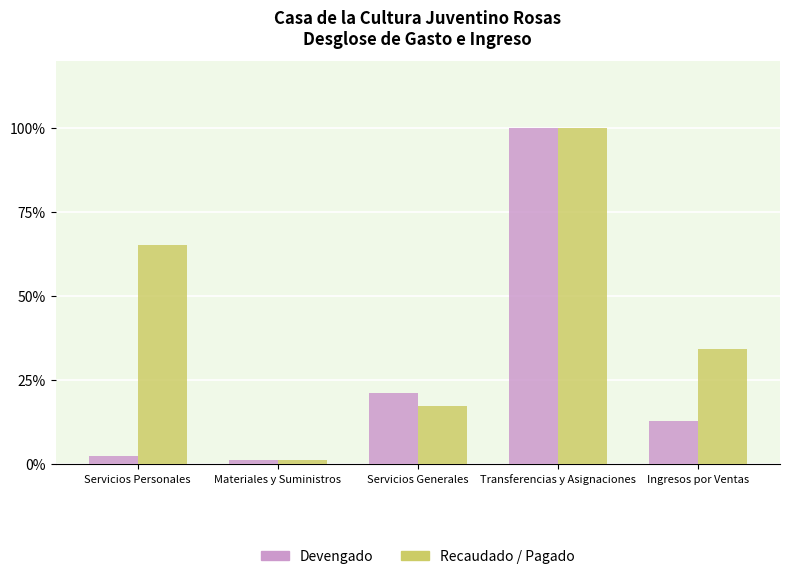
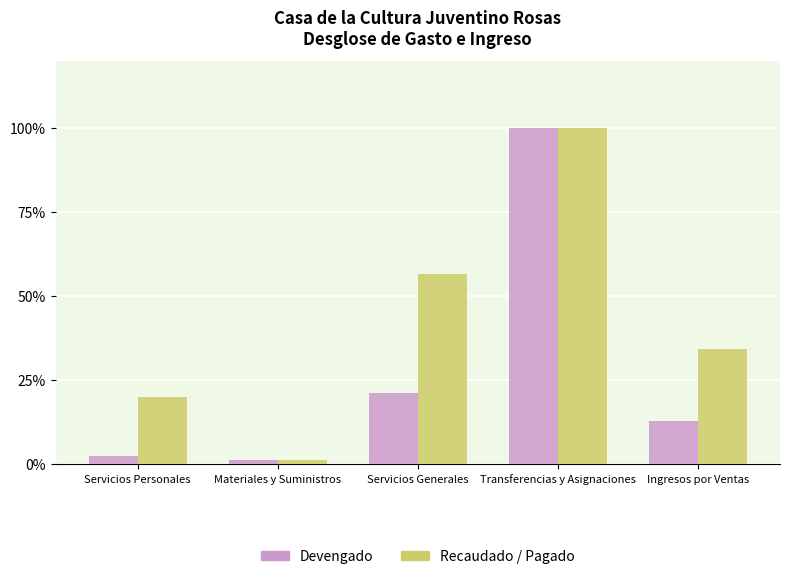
  {
    "Devengado": {
      "Servicios Personales": "2%",
      "Materiales y Suministros": "1%",
      "Servicios Generales": "21%",
      "Transferencias y Asignaciones": "100%",
      "Ingresos por Ventas": "13%"
    },
    "Recaudado / Pagado": {
-     "Servicios Personales": "65%",
+     "Servicios Personales": "20%",
      "Materiales y Suministros": "1%",
-     "Servicios Generales": "17%",
+     "Servicios Generales": "57%",
      "Transferencias y Asignaciones": "100%",
      "Ingresos por Ventas": "34%"
    }
  }
